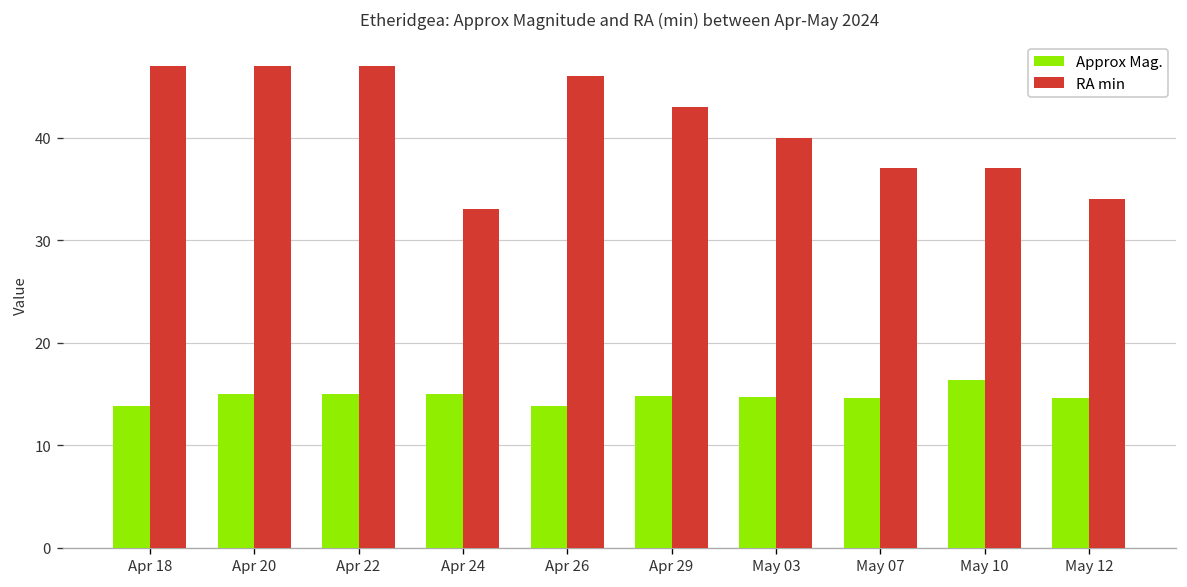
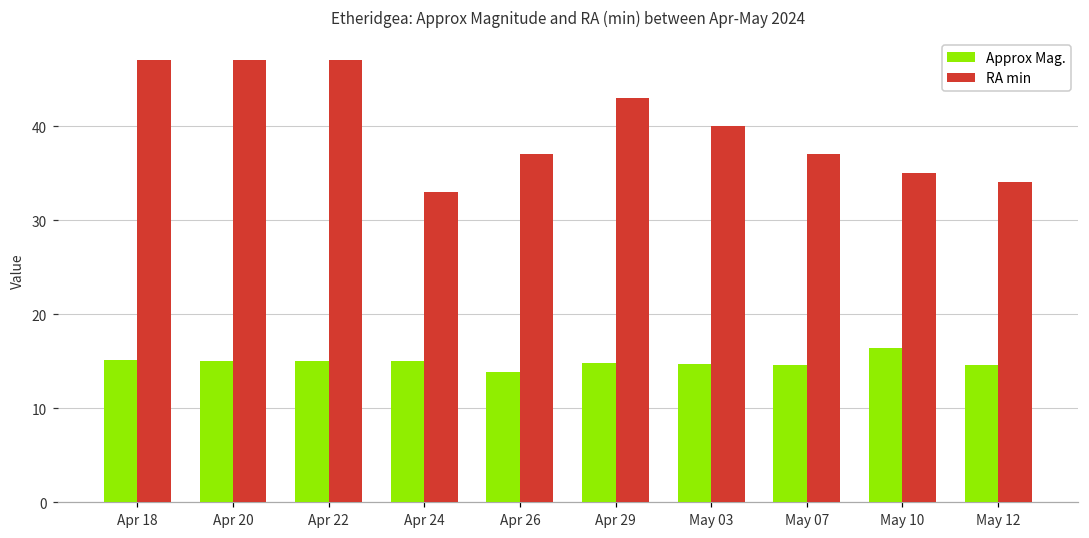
  {
    "Approx Mag.": {
-     "Apr 18": 14,
+     "Apr 18": 15,
      "Apr 20": 15,
      "Apr 22": 15,
      "Apr 24": 15,
      "Apr 26": 14,
      "Apr 29": 15,
      "May 03": 15,
      "May 07": 15,
      "May 10": 16,
      "May 12": 15
    },
    "RA min": {
      "Apr 18": 47,
      "Apr 20": 47,
      "Apr 22": 47,
      "Apr 24": 33,
-     "Apr 26": 46,
+     "Apr 26": 37,
      "Apr 29": 43,
      "May 03": 40,
      "May 07": 37,
-     "May 10": 37,
+     "May 10": 35,
      "May 12": 34
    }
  }
